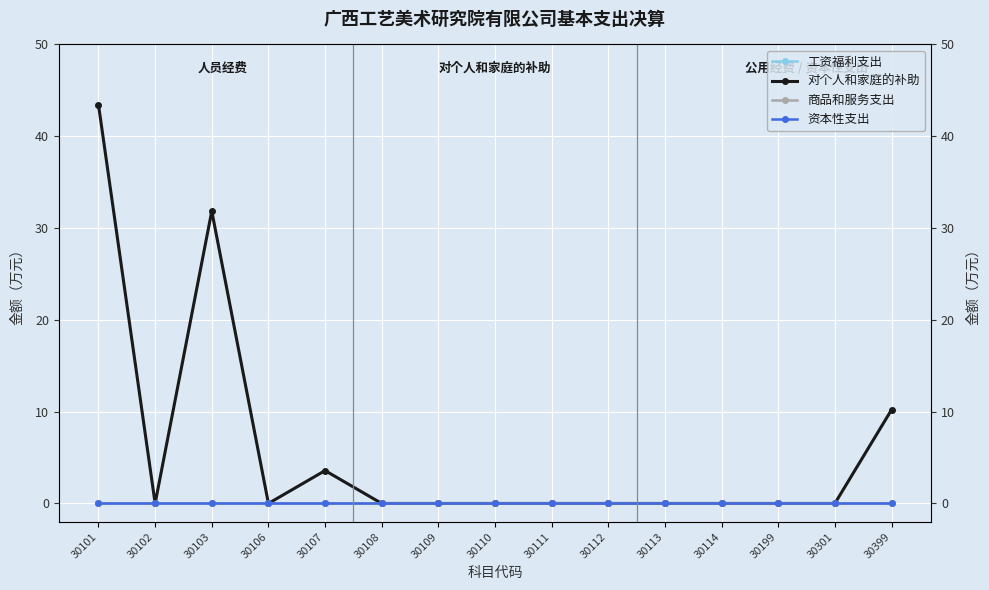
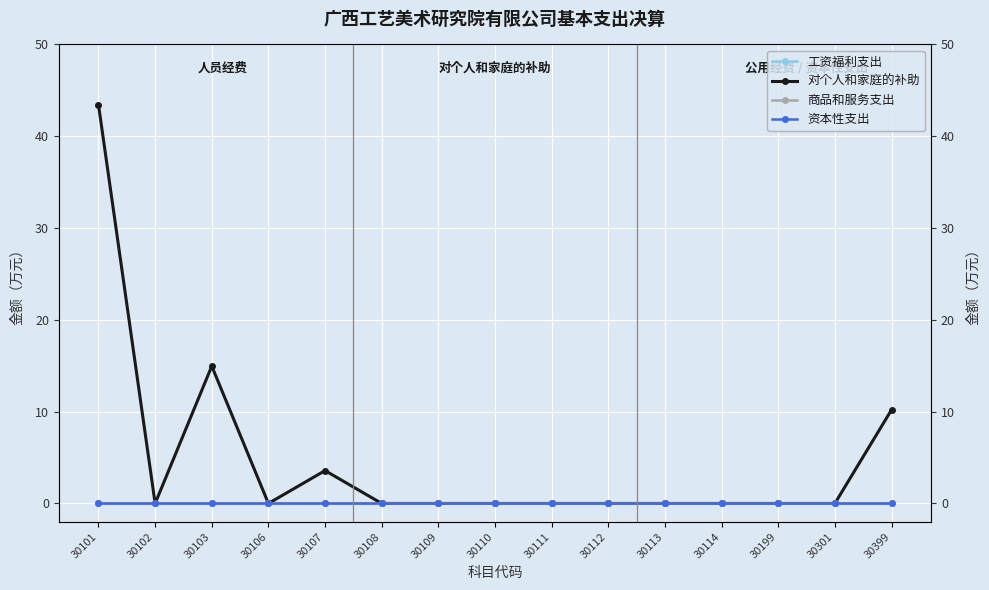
  {
    "资本性支出": {
      "30101": 0,
      "30103": 0,
      "30107": 0,
      "30399": 0
    },
    "对个人和家庭的补助": {
      "30101": 43,
-     "30103": 32,
+     "30103": 15,
      "30107": 4,
      "30399": 10
    }
  }
